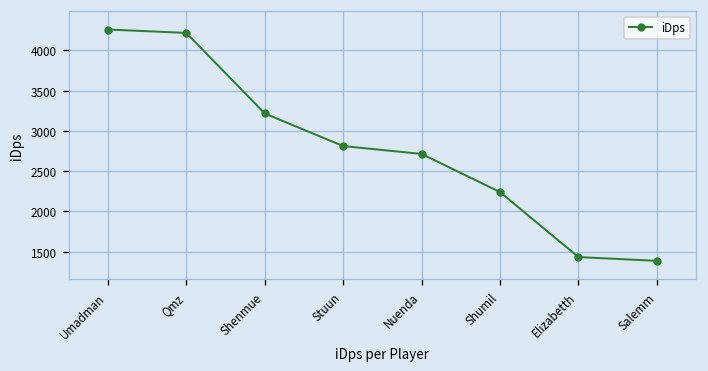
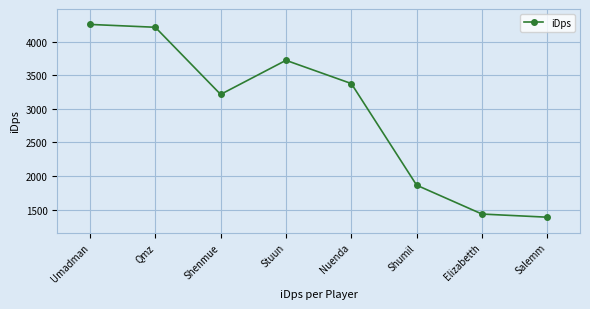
  {
    "Umadman": 4300,
    "Qmz": 4200,
    "Shenmue": 3200,
-   "Stuun": 2800,
-   "Nuenda": 2700,
-   "Shumil": 2200,
+   "Stuun": 3700,
+   "Nuenda": 3400,
+   "Shumil": 1900,
    "Elizabetth": 1400,
    "Salemm": 1400
  }
